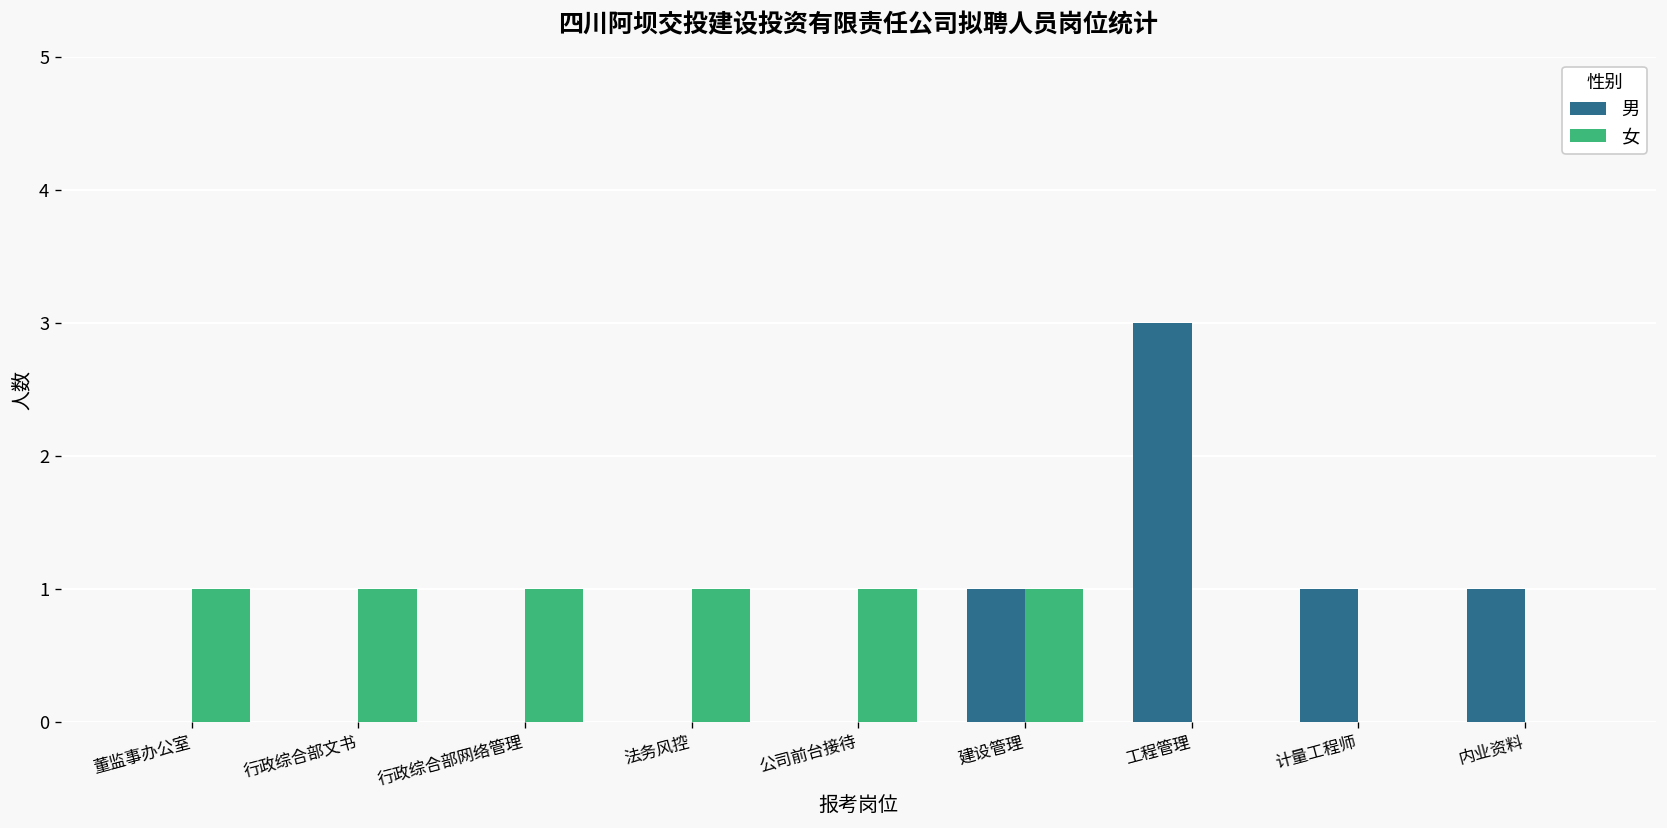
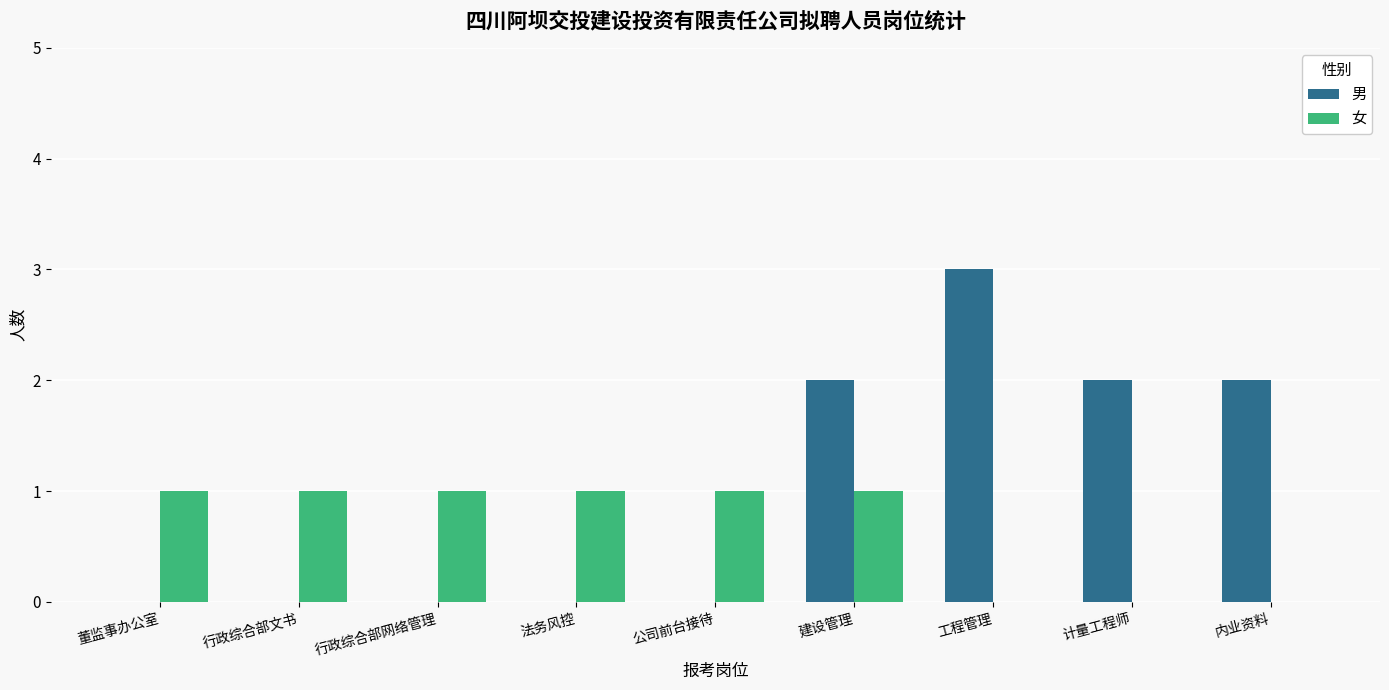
  {
    "男": {
      "董监事办公室": 0,
      "行政综合部文书": 0,
      "行政综合部网络管理": 0,
      "法务风控": 0,
      "公司前台接待": 0,
-     "建设管理": 1,
+     "建设管理": 2,
      "工程管理": 3,
-     "计量工程师": 1,
-     "内业资料": 1
+     "计量工程师": 2,
+     "内业资料": 2
    },
    "女": {
      "董监事办公室": 1,
      "行政综合部文书": 1,
      "行政综合部网络管理": 1,
      "法务风控": 1,
      "公司前台接待": 1,
      "建设管理": 1,
      "工程管理": 0,
      "计量工程师": 0,
      "内业资料": 0
    }
  }
